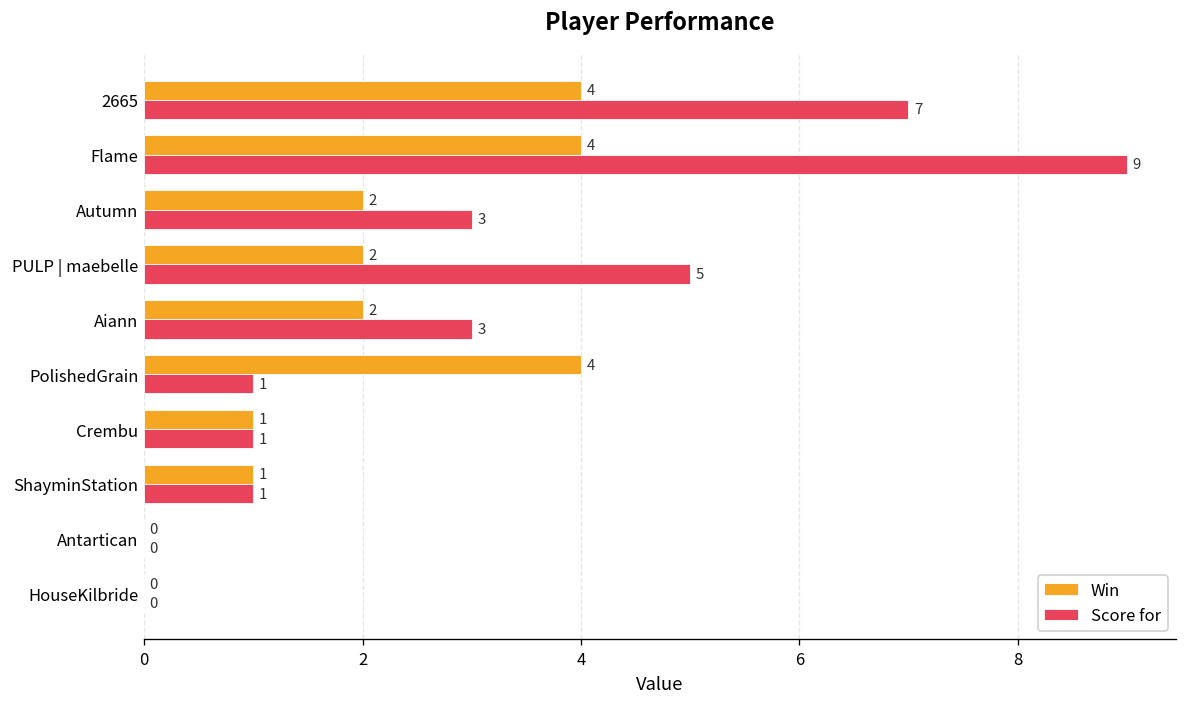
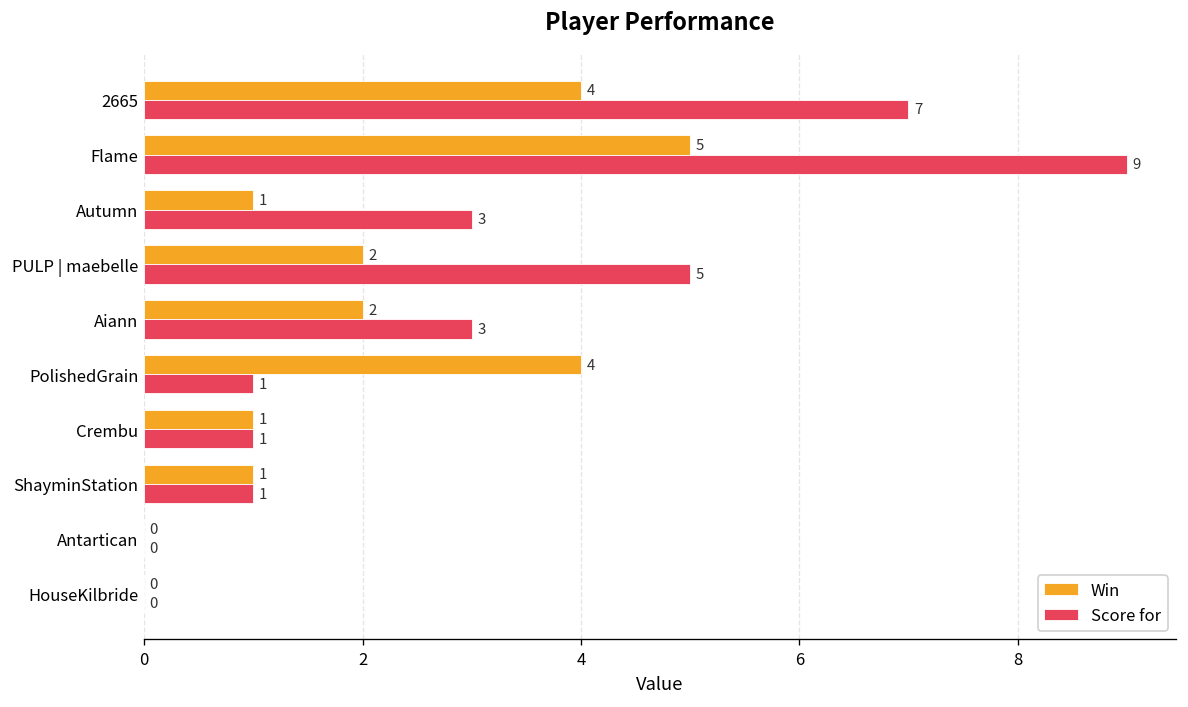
  {
    "Win": {
      "2665": 4,
-     "Flame": 4,
-     "Autumn": 2,
+     "Flame": 5,
+     "Autumn": 1,
      "PULP | maebelle": 2,
      "Aiann": 2,
      "PolishedGrain": 4,
      "Crembu": 1,
      "ShayminStation": 1,
      "Antartican": 0,
      "HouseKilbride": 0
    },
    "Score for": {
      "2665": 7,
      "Flame": 9,
      "Autumn": 3,
      "PULP | maebelle": 5,
      "Aiann": 3,
      "PolishedGrain": 1,
      "Crembu": 1,
      "ShayminStation": 1,
      "Antartican": 0,
      "HouseKilbride": 0
    }
  }
